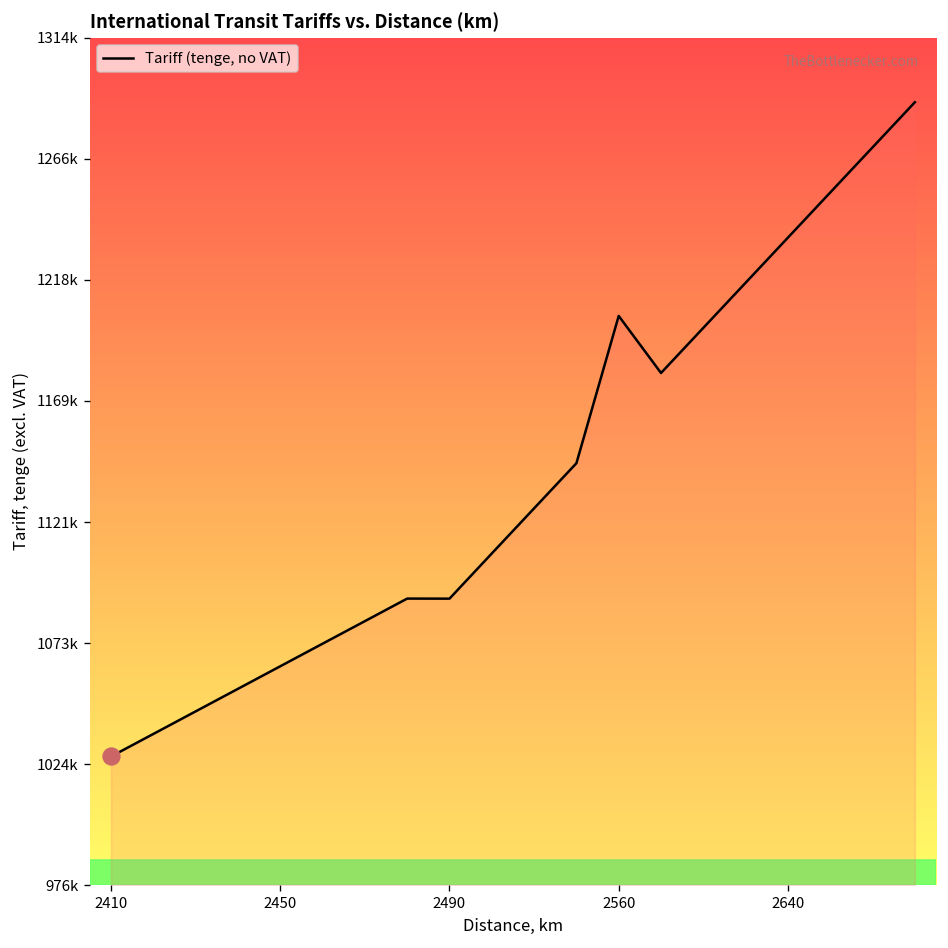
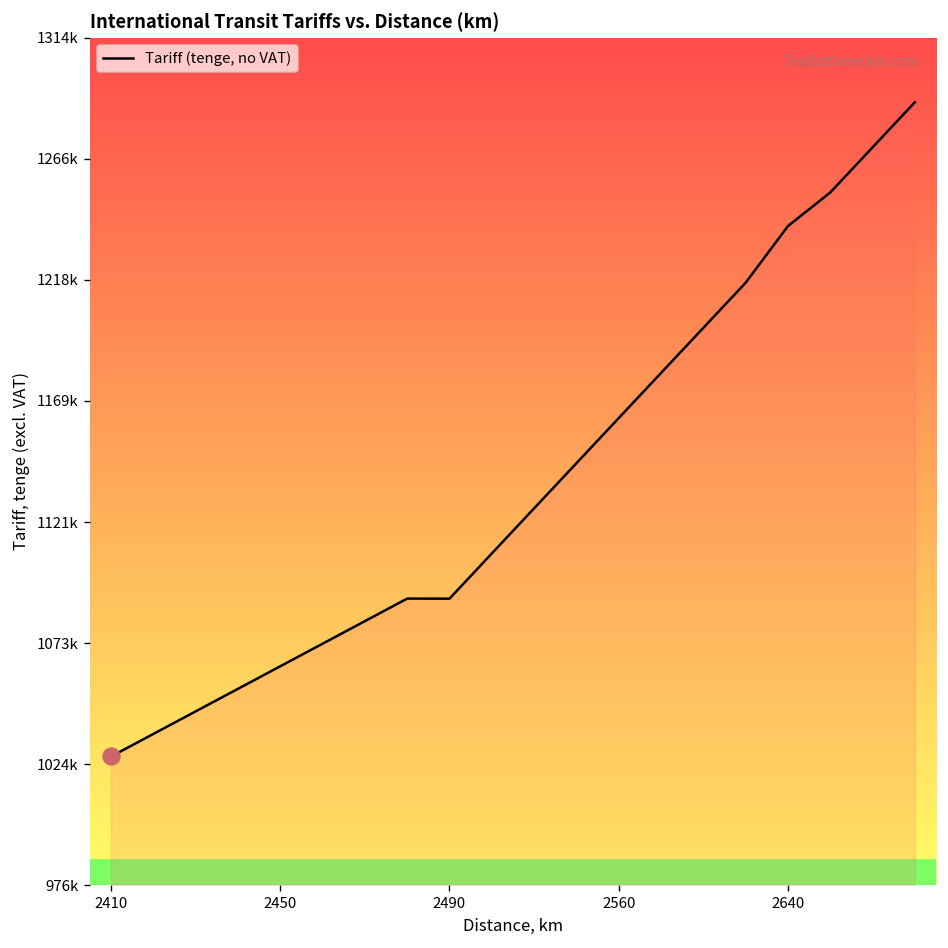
  {
    "Tariff (tenge, no VAT)": {
      "2450": 1064000,
      "2490": 1091000,
-     "2560": 1204000,
-     "2640": 1235000
+     "2560": 1163000,
+     "2640": 1240000
    }
  }
